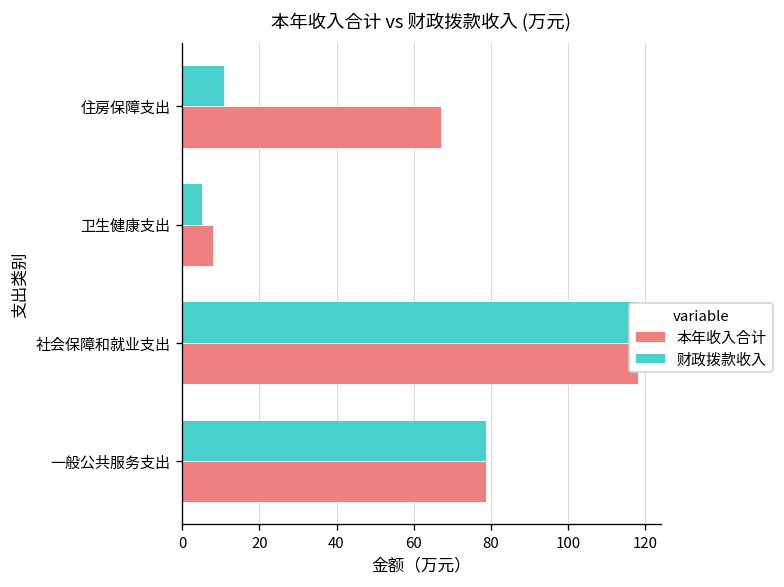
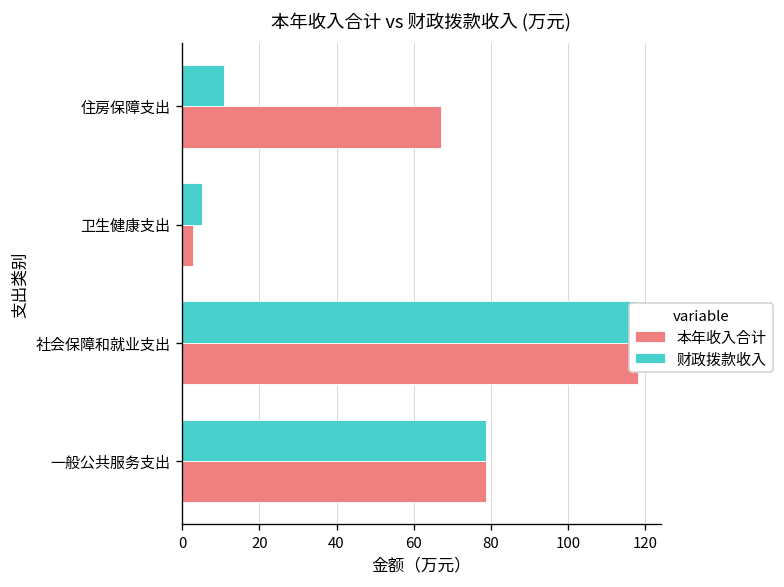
  {
    "本年收入合计": {
      "住房保障支出": 67,
-     "卫生健康支出": 8,
+     "卫生健康支出": 3,
      "一般公共服务支出": 79
    },
    "财政拨款收入": {
      "住房保障支出": 11,
      "卫生健康支出": 5,
      "一般公共服务支出": 79
    }
  }
